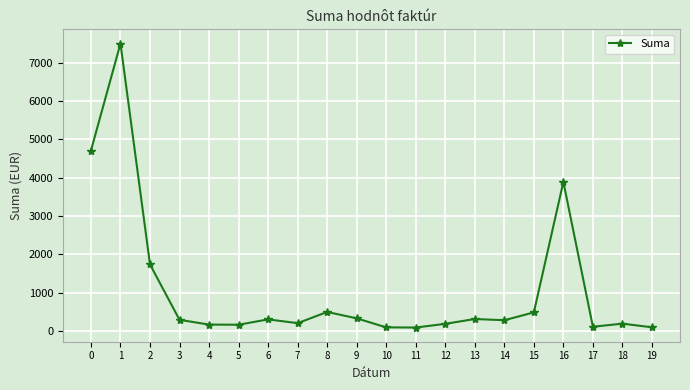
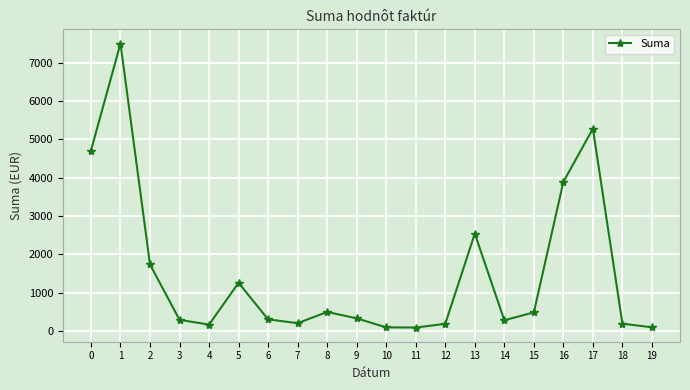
  {
    "0": 4700,
    "1": 7500,
    "2": 1700,
    "3": 300,
    "4": 200,
-   "5": 200,
+   "5": 1300,
    "6": 300,
    "7": 200,
    "8": 500,
    "9": 300,
    "10": 100,
    "11": 100,
    "12": 200,
-   "13": 300,
+   "13": 2500,
    "14": 300,
    "15": 500,
    "16": 3900,
-   "17": 100,
+   "17": 5300,
    "18": 200,
    "19": 100
  }
